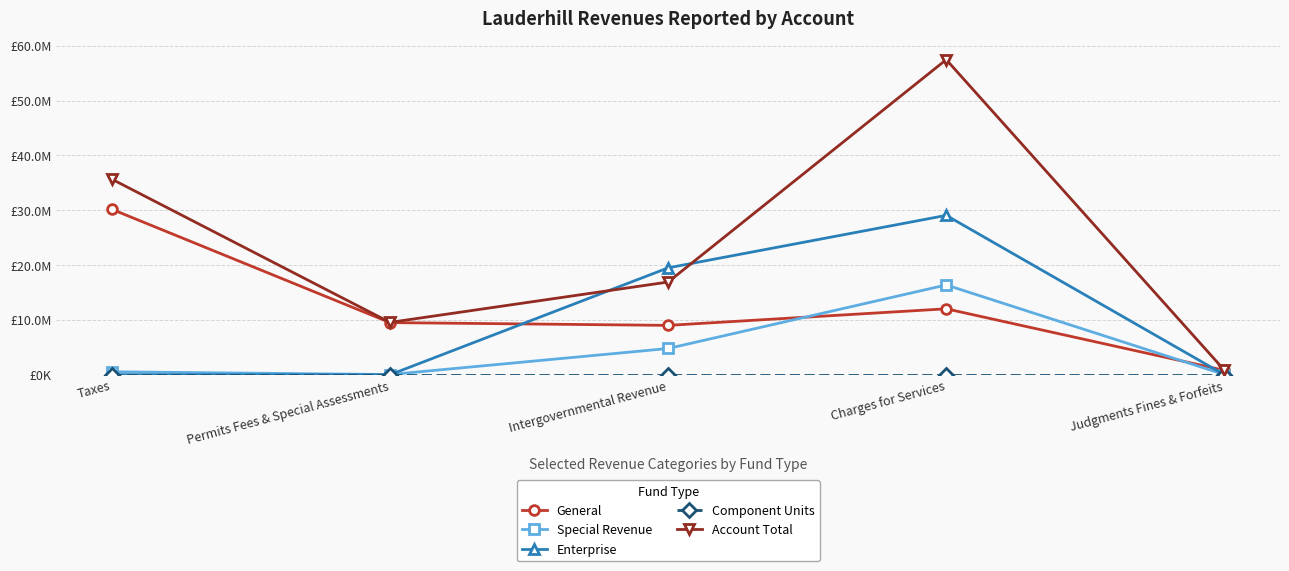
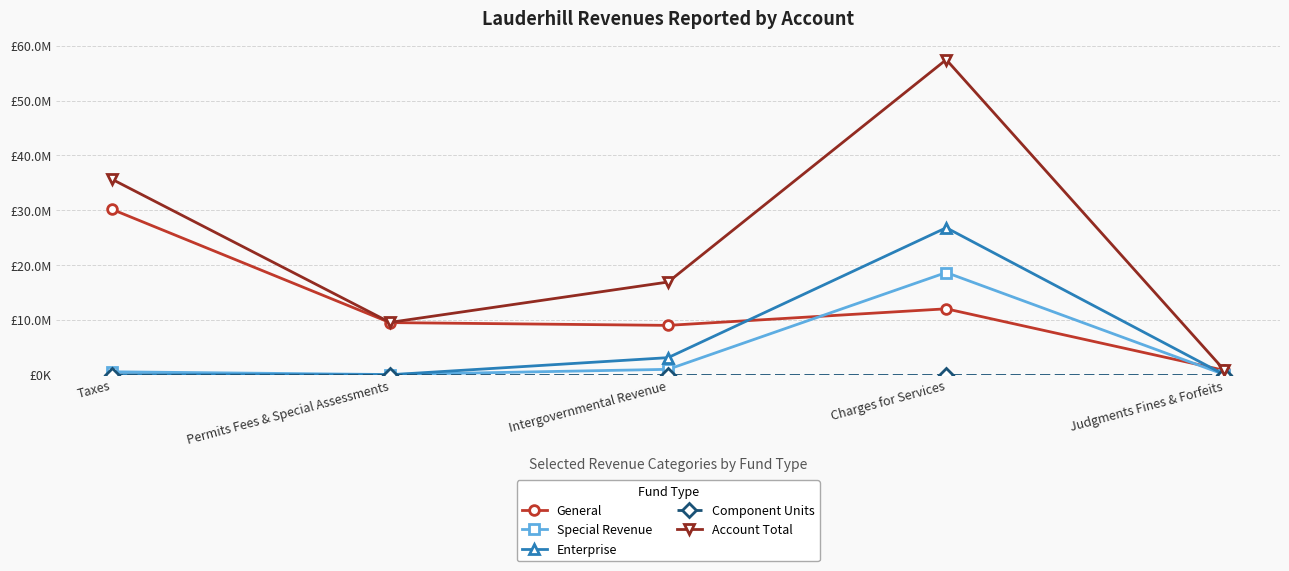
  {
    "Special Revenue": {
      "Taxes": "£1000000",
-     "Intergovernmental Revenue": "£5000000",
-     "Charges for Services": "£16000000"
+     "Intergovernmental Revenue": "£1000000",
+     "Charges for Services": "£19000000"
    },
    "Enterprise": {
-     "Intergovernmental Revenue": "£19000000",
-     "Charges for Services": "£29000000"
+     "Intergovernmental Revenue": "£3000000",
+     "Charges for Services": "£27000000"
    },
    "Component Units": {
      "Intergovernmental Revenue": "£0",
      "Charges for Services": "£0"
    }
  }
